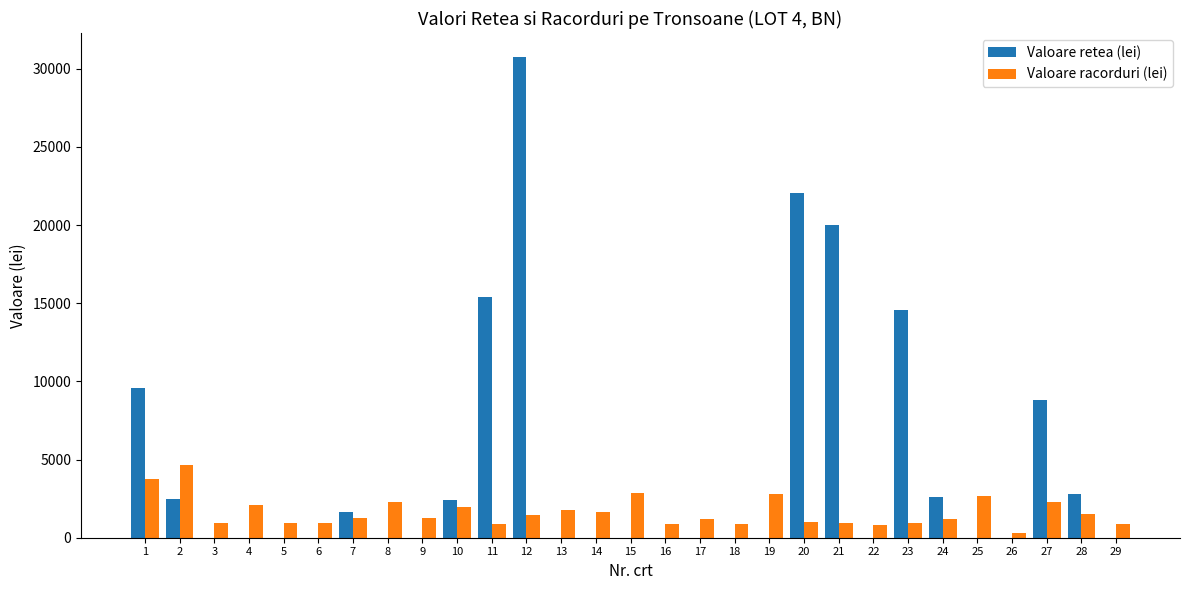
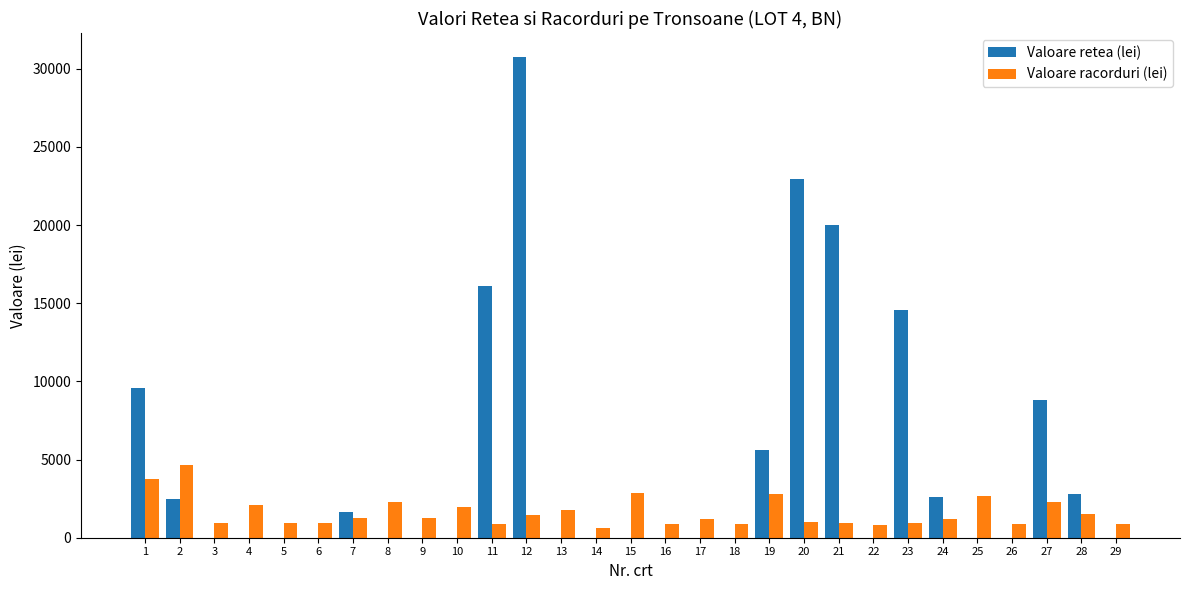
  {
    "Valoare retea (lei)": {
      "1": 9600,
      "2": 2500,
      "3": 0,
      "4": 0,
      "5": 0,
      "6": 0,
      "7": 1700,
      "8": 0,
      "9": 0,
-     "10": 2400,
-     "11": 15400,
+     "10": 0,
+     "11": 16100,
      "12": 30800,
      "13": 0,
      "14": 0,
      "15": 0,
      "16": 0,
      "17": 0,
      "18": 0,
-     "19": 0,
-     "20": 22000,
+     "19": 5600,
+     "20": 23000,
      "21": 20000,
      "22": 0,
      "23": 14600,
      "24": 2600,
      "25": 0,
      "26": 0,
      "27": 8800,
      "28": 2800,
      "29": 0
    },
    "Valoare racorduri (lei)": {
      "1": 3800,
      "2": 4700,
      "3": 900,
      "4": 2100,
      "5": 1000,
      "6": 900,
      "7": 1200,
      "8": 2300,
      "9": 1300,
      "10": 1900,
      "11": 900,
      "12": 1500,
      "13": 1800,
-     "14": 1600,
+     "14": 600,
      "15": 2800,
      "16": 900,
      "17": 1200,
      "18": 900,
      "19": 2800,
      "20": 1000,
      "21": 900,
      "22": 800,
      "23": 1000,
      "24": 1200,
      "25": 2700,
-     "26": 300,
+     "26": 900,
      "27": 2300,
      "28": 1500,
      "29": 900
    }
  }
